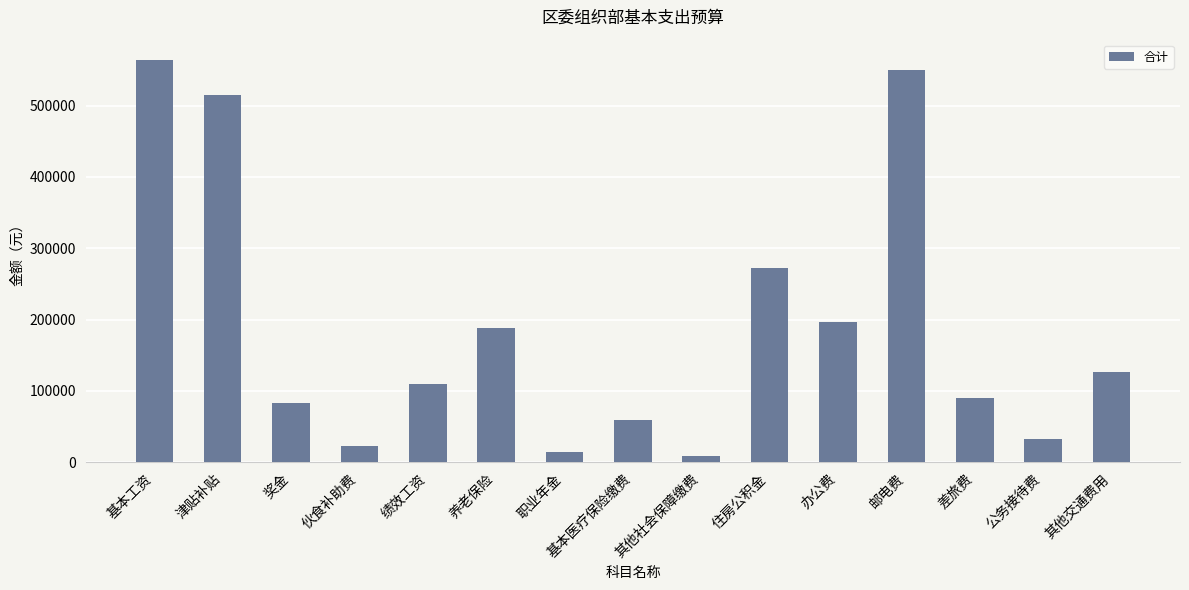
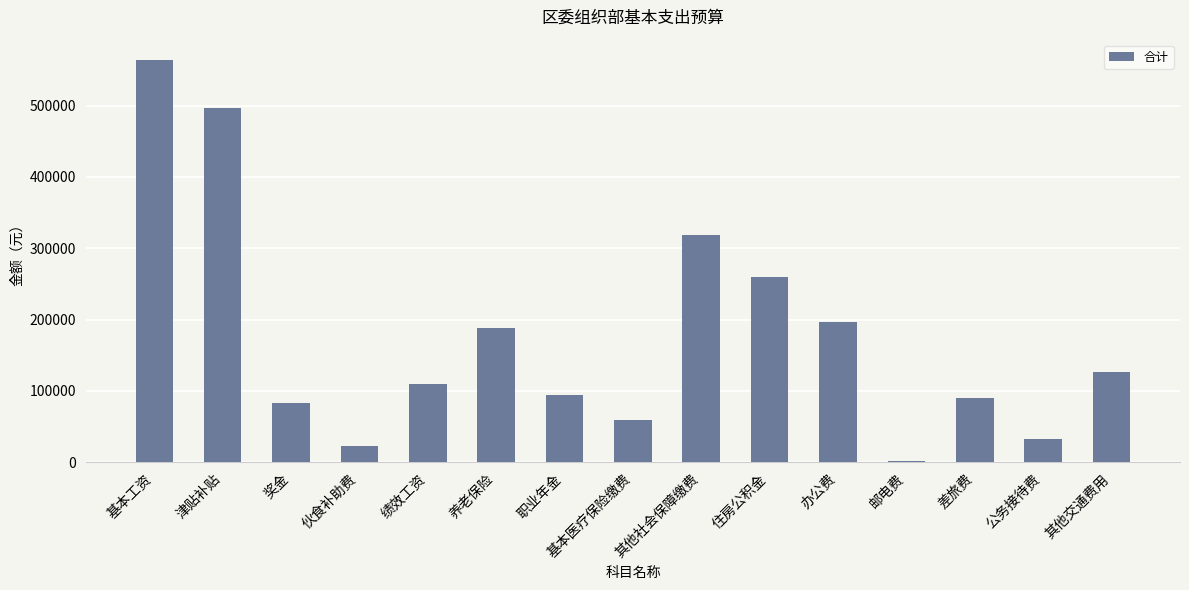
  {
    "基本工资": 560000,
-   "津贴补贴": 520000,
+   "津贴补贴": 500000,
    "奖金": 80000,
    "伙食补助费": 20000,
    "绩效工资": 110000,
    "养老保险": 190000,
-   "职业年金": 10000,
+   "职业年金": 90000,
    "基本医疗保险缴费": 60000,
-   "其他社会保障缴费": 10000,
-   "住房公积金": 270000,
+   "其他社会保障缴费": 320000,
+   "住房公积金": 260000,
    "办公费": 200000,
-   "邮电费": 550000,
+   "邮电费": 0,
    "差旅费": 90000,
    "公务接待费": 30000,
    "其他交通费用": 130000
  }
